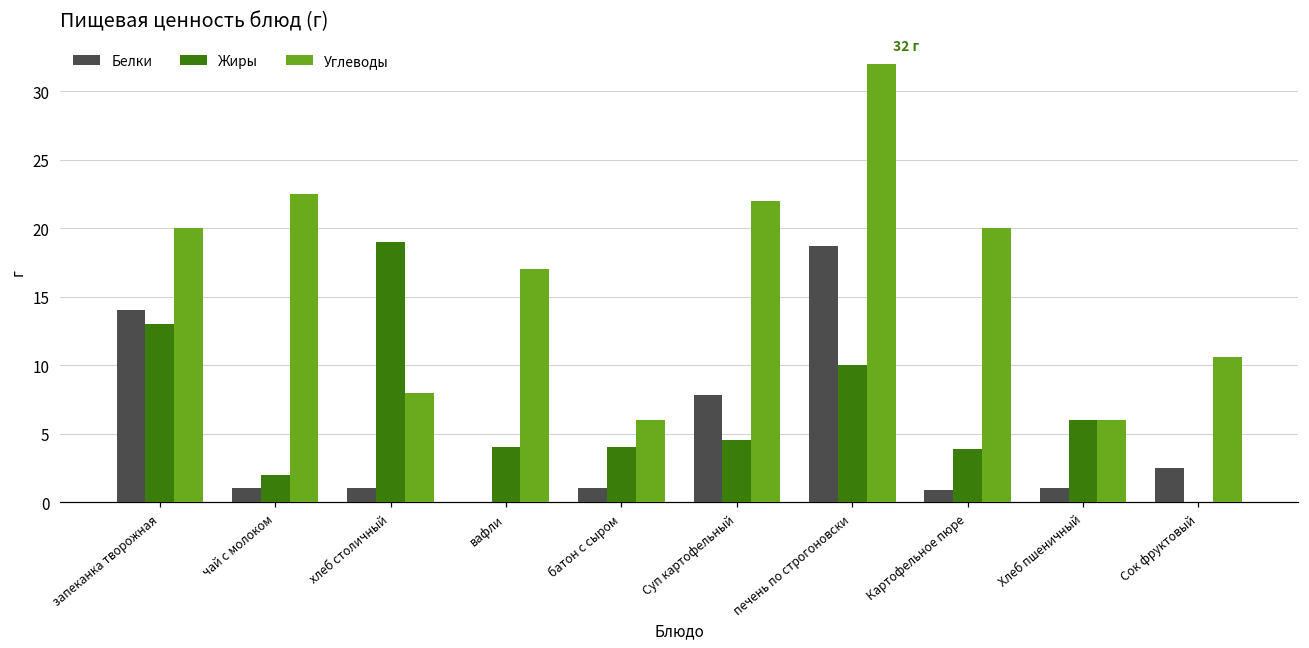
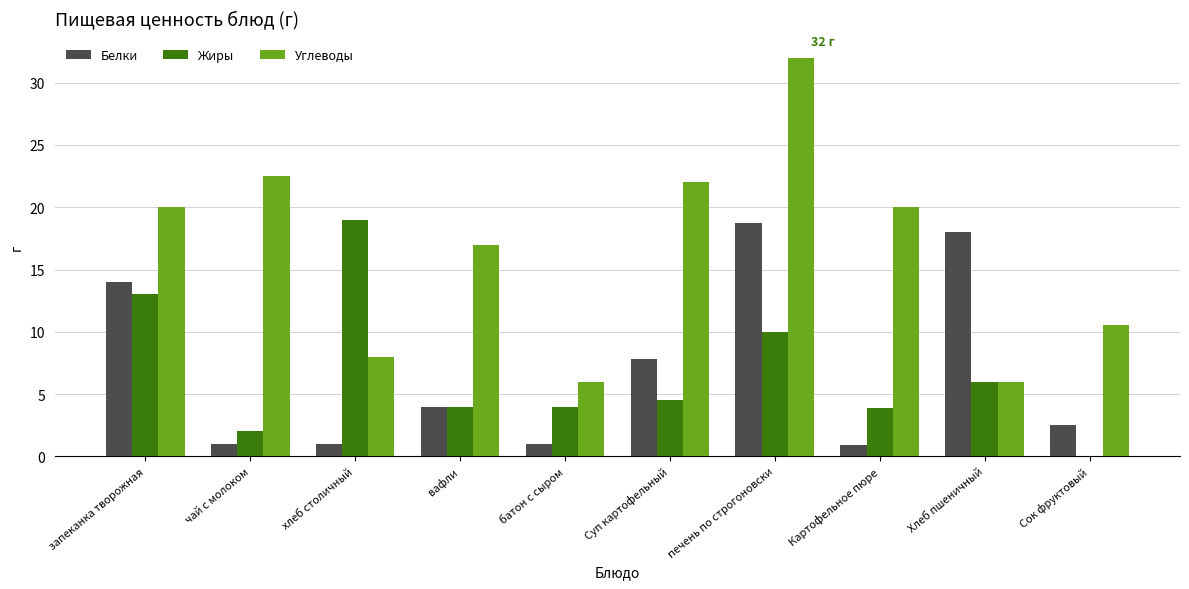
  {
    "Белки": {
      "запеканка творожная": 14,
      "чай с молоком": 1,
      "хлеб столичный": 1,
-     "вафли": 0,
+     "вафли": 4,
      "батон с сыром": 1,
      "Суп картофельный": 8,
      "печень по строгоновски": 18.7,
      "Картофельное пюре": 1,
-     "Хлеб пшеничный": 1,
+     "Хлеб пшеничный": 18,
      "Сок фруктовый": 2.5
    },
    "Жиры": {
      "запеканка творожная": 13,
      "чай с молоком": 2,
      "хлеб столичный": 19,
      "вафли": 4,
      "батон с сыром": 4,
      "Суп картофельный": 4.5,
      "печень по строгоновски": 10,
      "Картофельное пюре": 4,
      "Хлеб пшеничный": 6,
      "Сок фруктовый": 0
    },
    "Углеводы": {
      "печень по строгоновски": 32
    }
  }
